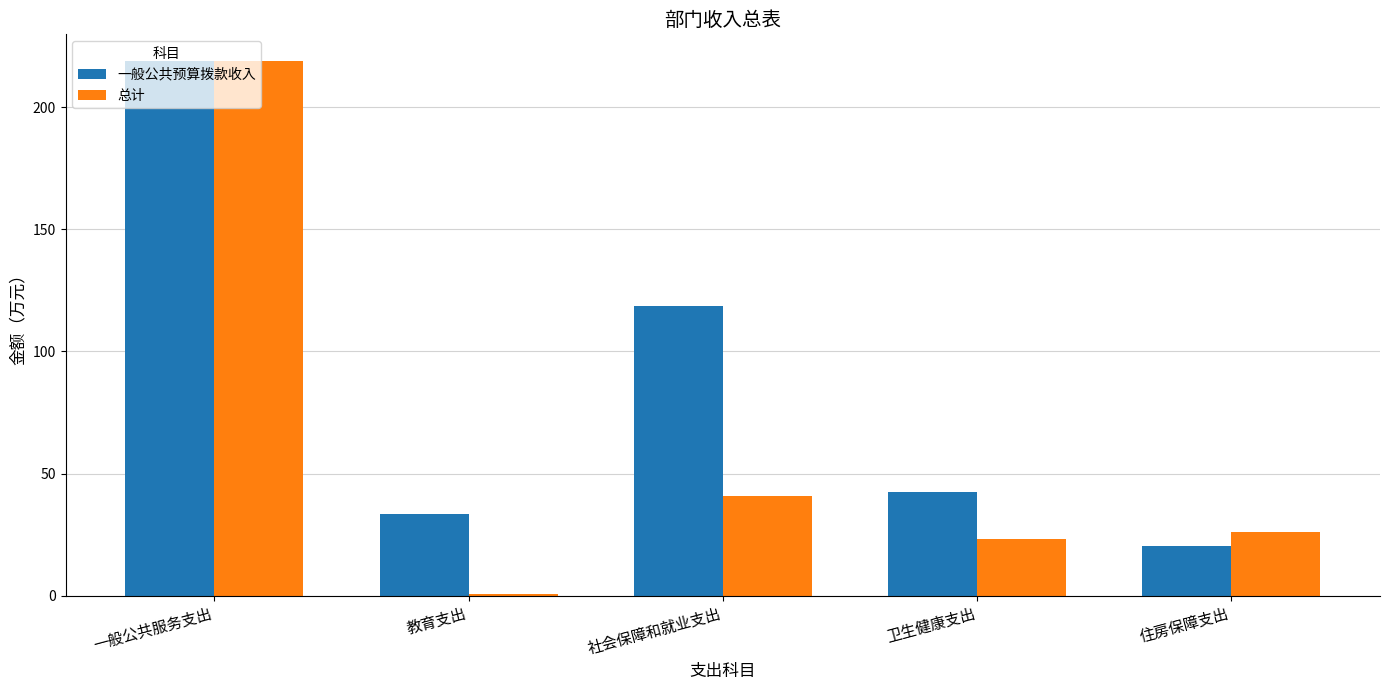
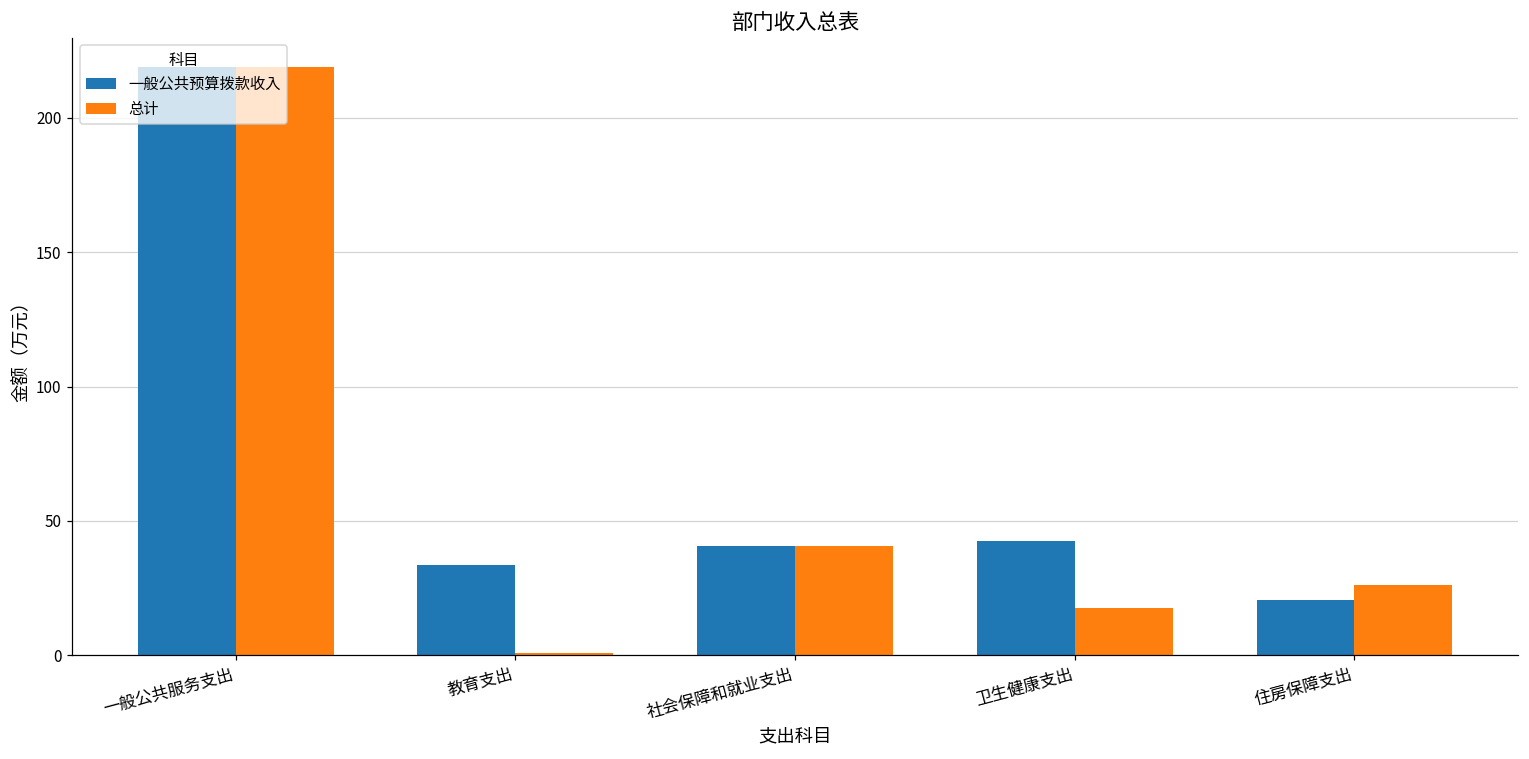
  {
    "一般公共预算拨款收入": {
      "教育支出": 33,
-     "社会保障和就业支出": 119,
+     "社会保障和就业支出": 41,
      "卫生健康支出": 43,
      "住房保障支出": 21
    },
    "总计": {
      "社会保障和就业支出": 41,
-     "卫生健康支出": 23,
+     "卫生健康支出": 18,
      "住房保障支出": 26
    }
  }
